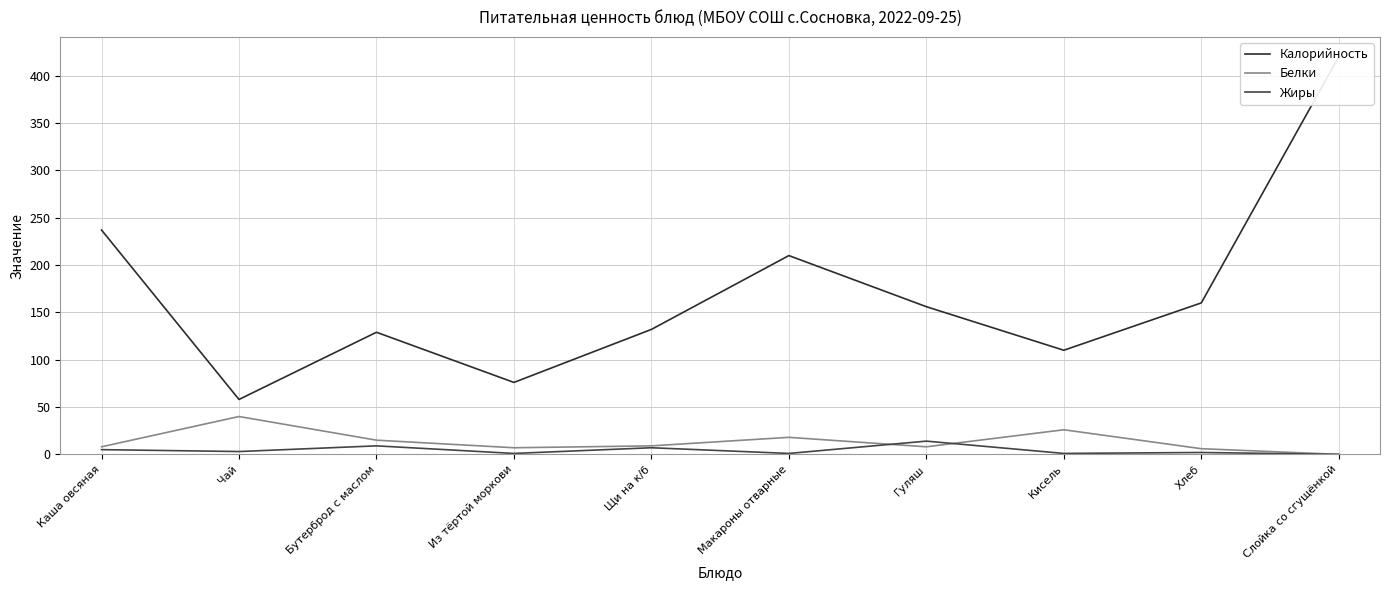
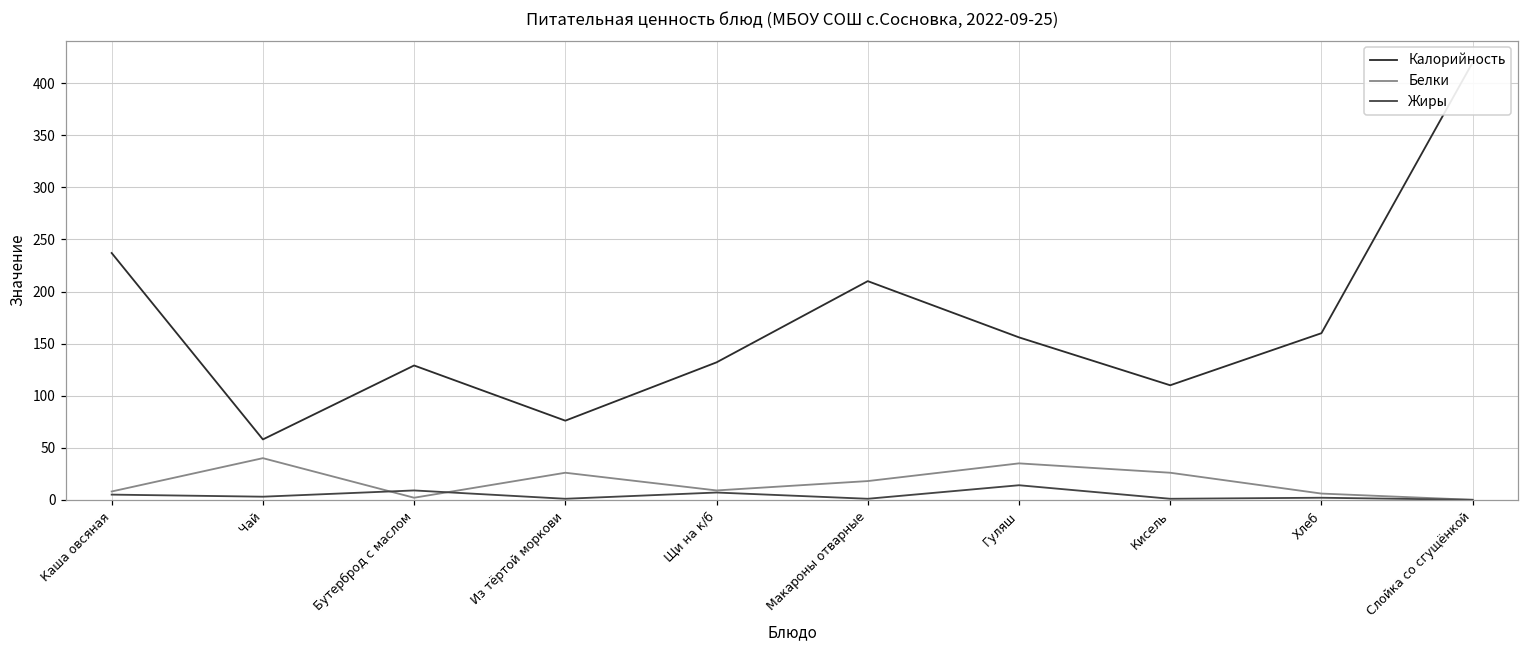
  {
    "Белки": {
      "Каша овсяная": 10,
      "Чай": 40,
-     "Бутерброд с маслом": 20,
-     "Из тёртой моркови": 10,
+     "Бутерброд с маслом": 0,
+     "Из тёртой моркови": 30,
      "Макароны отварные": 20,
-     "Гуляш": 10,
+     "Гуляш": 40,
      "Кисель": 30,
      "Хлеб": 10
    }
  }
